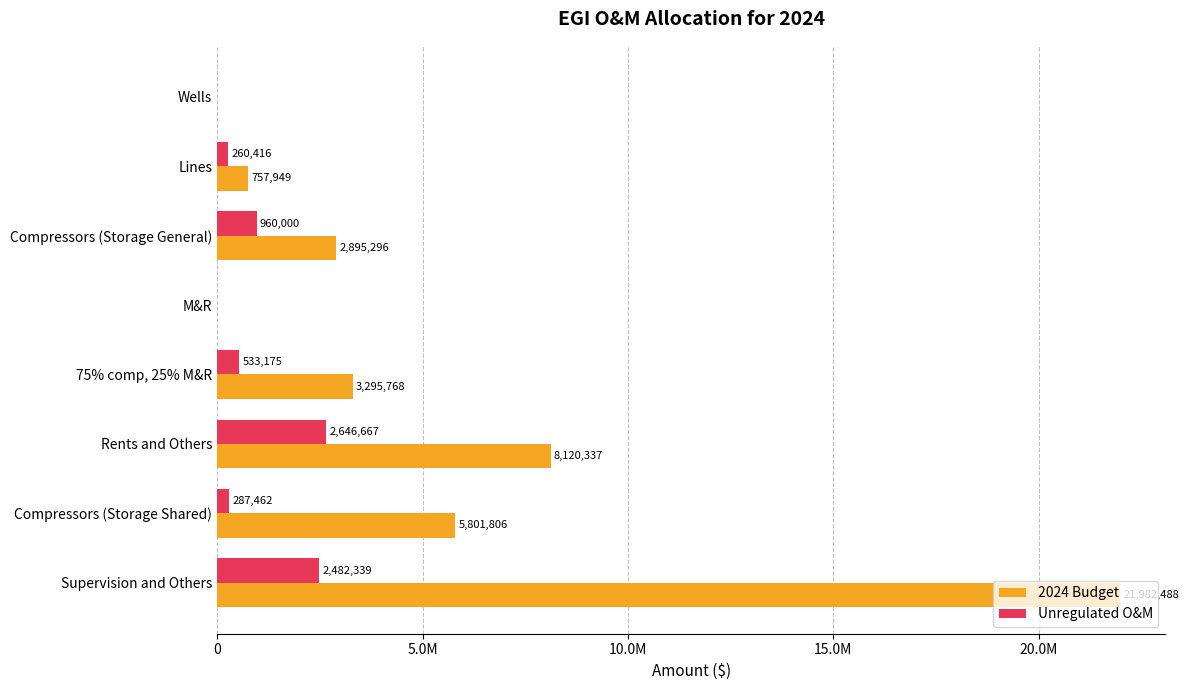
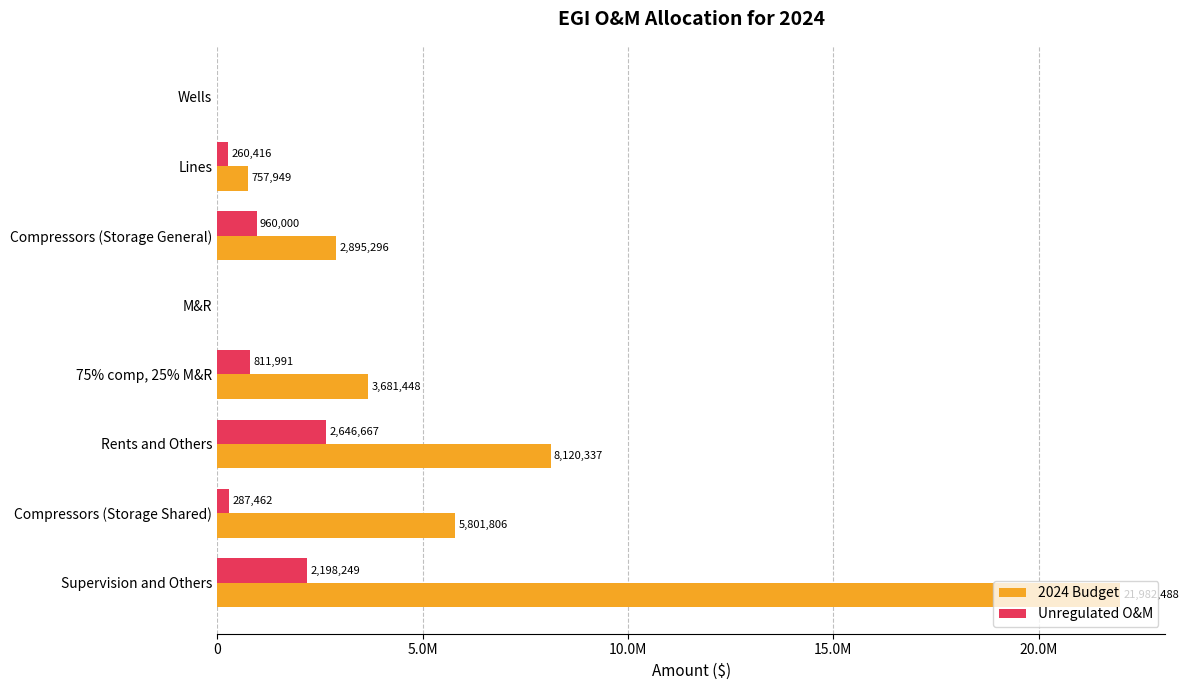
  {
    "2024 Budget": {
      "Lines": "757,949",
      "Compressors (Storage General)": "2,895,296",
-     "75% comp, 25% M&R": "3,295,768",
+     "75% comp, 25% M&R": "3,681,448",
      "Rents and Others": "8,120,337",
      "Compressors (Storage Shared)": "5,801,806"
    },
    "Unregulated O&M": {
      "Lines": "260,416",
      "Compressors (Storage General)": "960,000",
-     "75% comp, 25% M&R": "533,175",
+     "75% comp, 25% M&R": "811,991",
      "Rents and Others": "2,646,667",
      "Compressors (Storage Shared)": "287,462",
-     "Supervision and Others": "2,482,339"
+     "Supervision and Others": "2,198,249"
    }
  }
